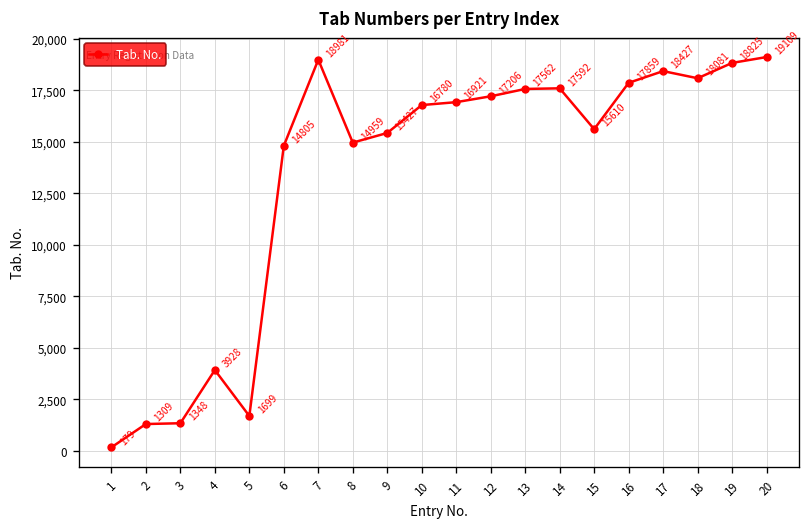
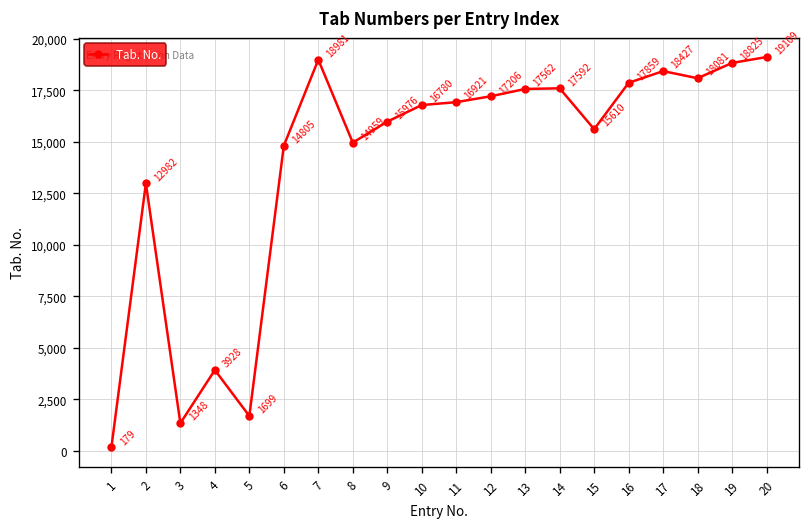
  {
    "1": 179,
-   "2": 1309,
+   "2": 12982,
    "3": 1348,
    "4": 3928,
    "5": 1699,
    "6": 14805,
    "7": 18981,
-   "9": 15427,
+   "9": 15976,
    "14": 17592,
    "15": 15610,
    "17": 18427,
    "20": 19109
  }
